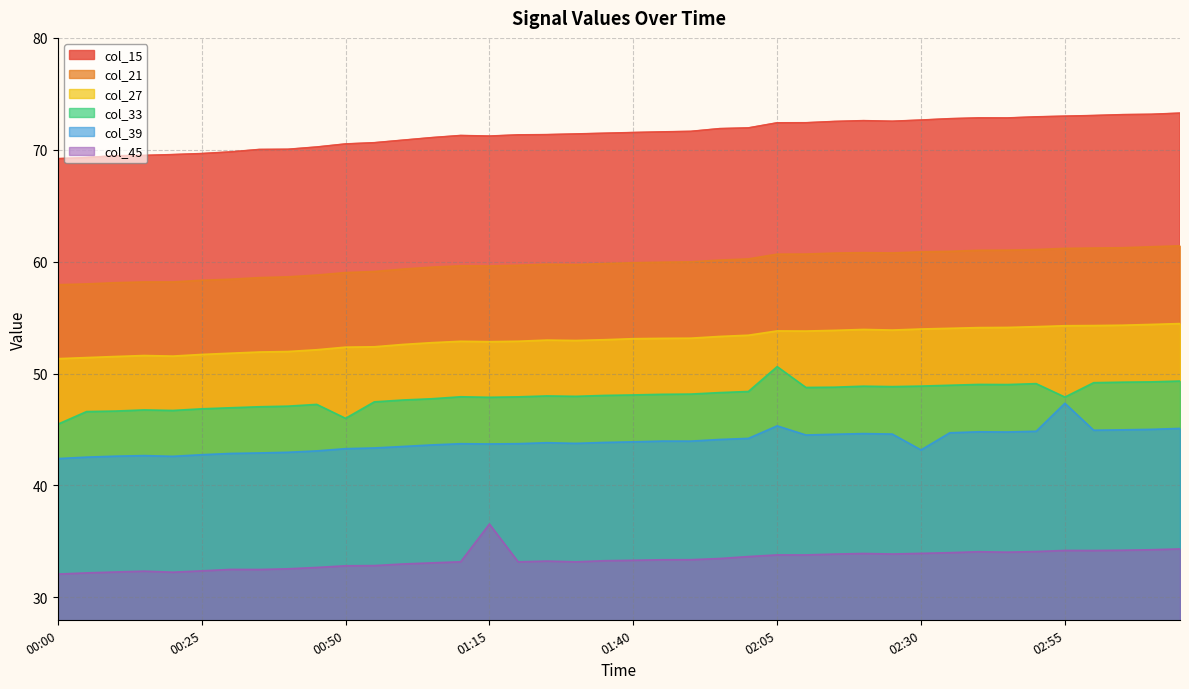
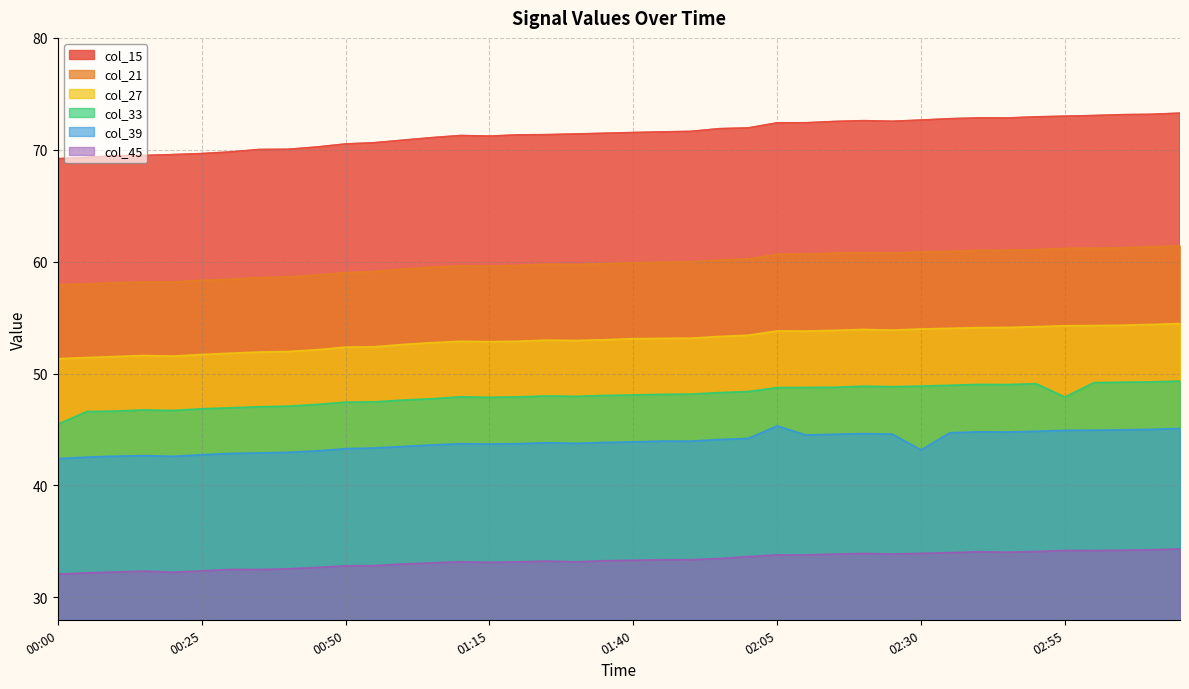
  {
    "col_27": {
      "00:00": 51.3,
      "00:25": 51.7,
      "00:50": 52.4,
      "01:15": 52.9,
      "01:40": 53.1,
      "02:05": 53.8,
      "02:30": 54.0,
      "02:55": 54.3
    },
    "col_33": {
      "00:00": 45.5,
      "00:25": 46.9,
-     "00:50": 46.0,
+     "00:50": 47.4,
      "01:15": 47.9,
      "01:40": 48.1,
-     "02:05": 50.6,
+     "02:05": 48.8,
      "02:30": 48.9,
      "02:55": 47.9
    },
    "col_39": {
      "00:00": 42.4,
      "00:25": 42.8,
      "00:50": 43.3,
      "01:15": 43.7,
      "01:40": 43.9,
      "02:05": 45.3,
      "02:30": 43.2,
-     "02:55": 47.4
+     "02:55": 44.9
    },
    "col_45": {
      "00:00": 32.1,
      "00:25": 32.4,
      "00:50": 32.8,
-     "01:15": 36.6,
+     "01:15": 33.1,
      "01:40": 33.3,
      "02:05": 33.8,
      "02:30": 33.9,
      "02:55": 34.2
    }
  }
